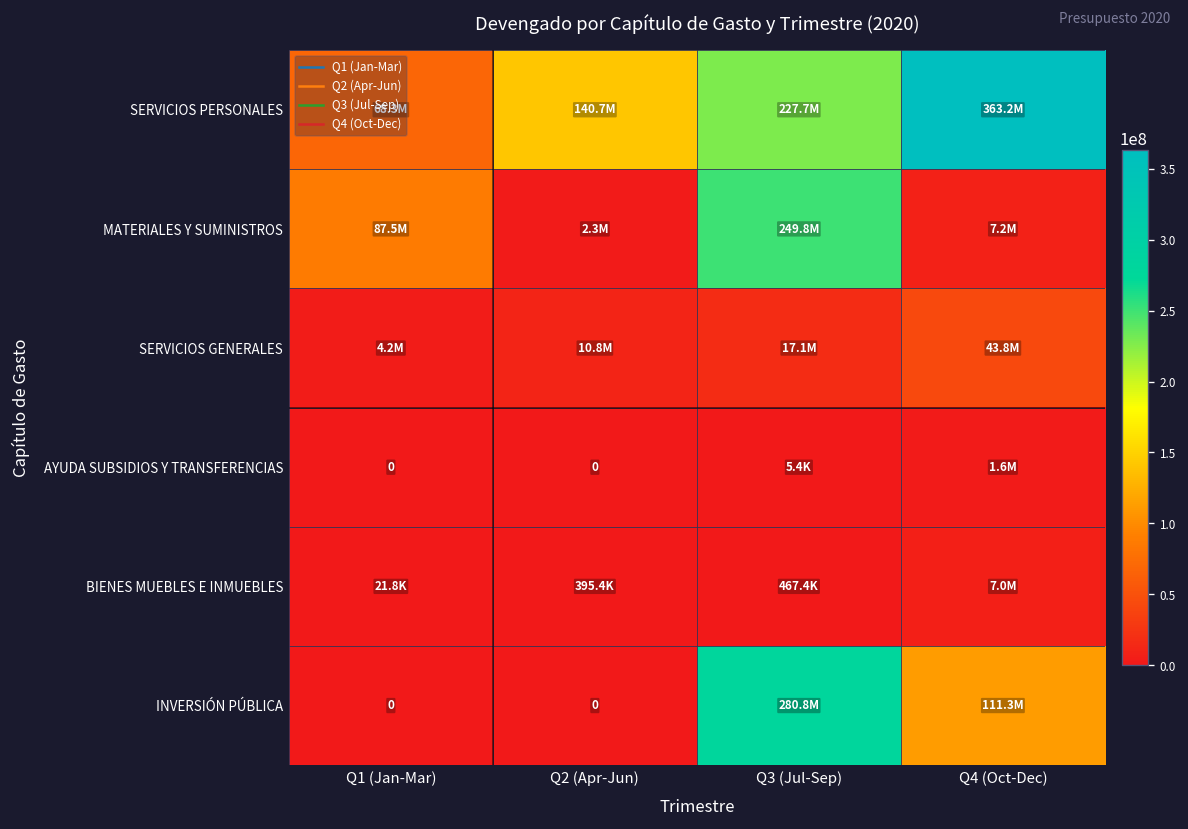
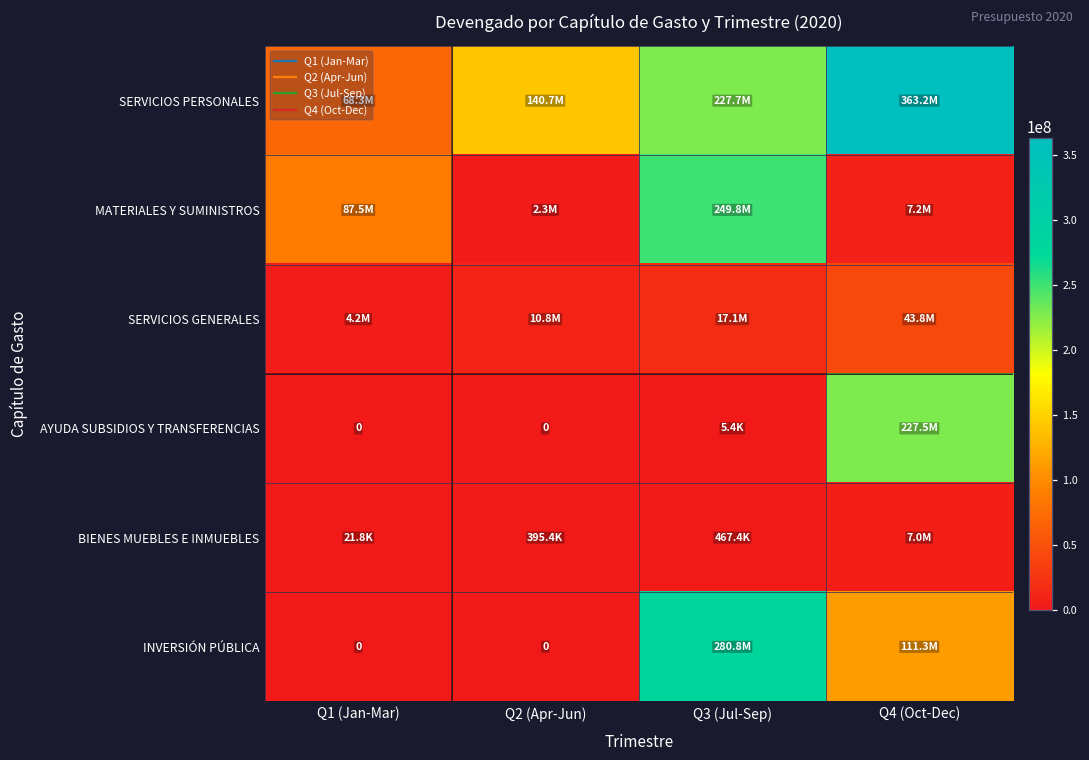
  {
    "AYUDA SUBSIDIOS Y TRANSFERENCIAS": {
-     "Q4 (Oct-Dec)": "1.6M"
+     "Q4 (Oct-Dec)": "227.5M"
    }
  }
